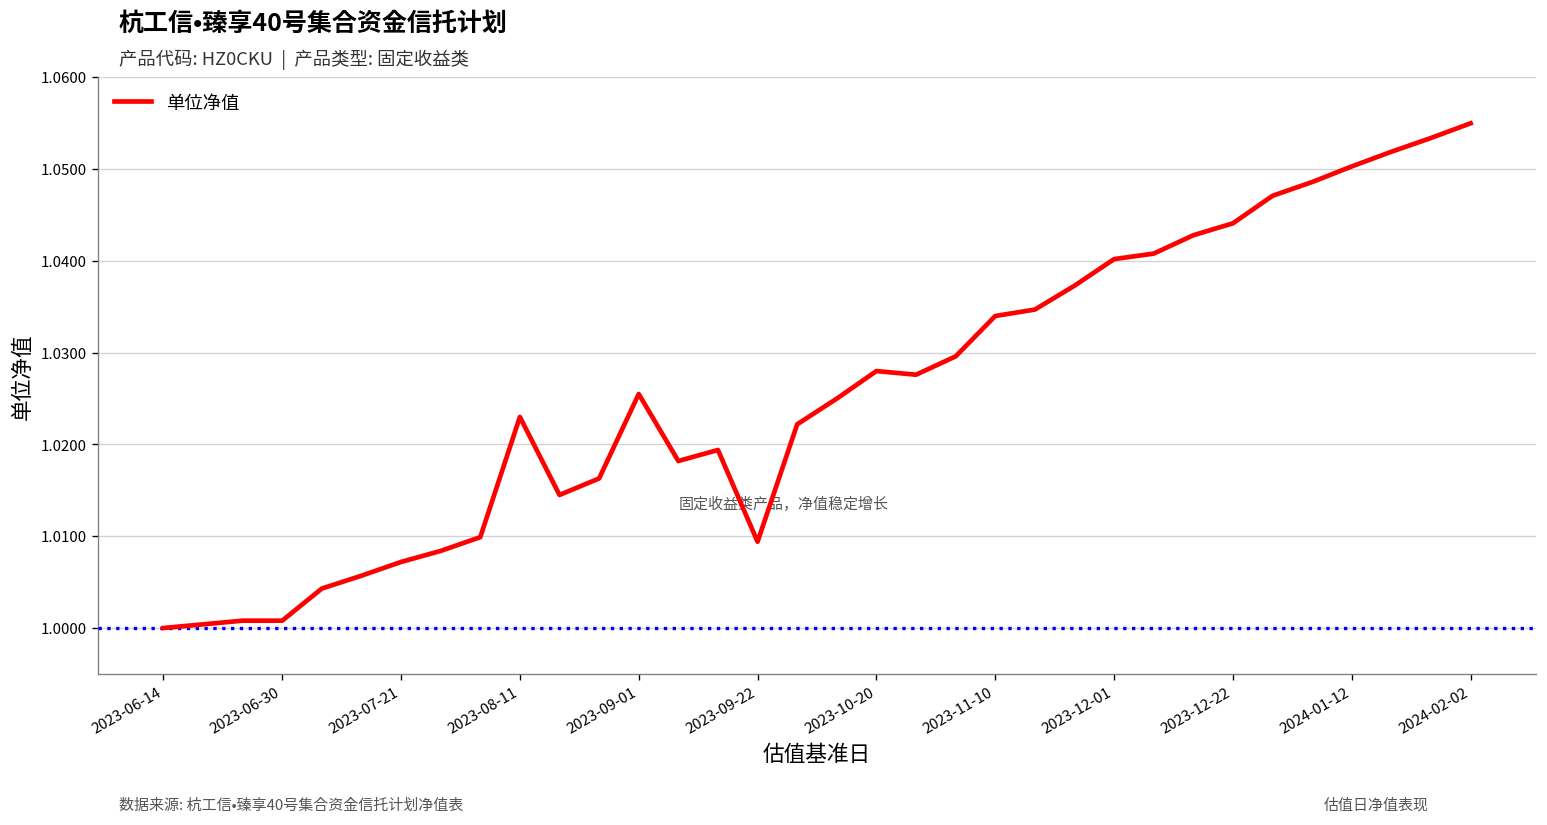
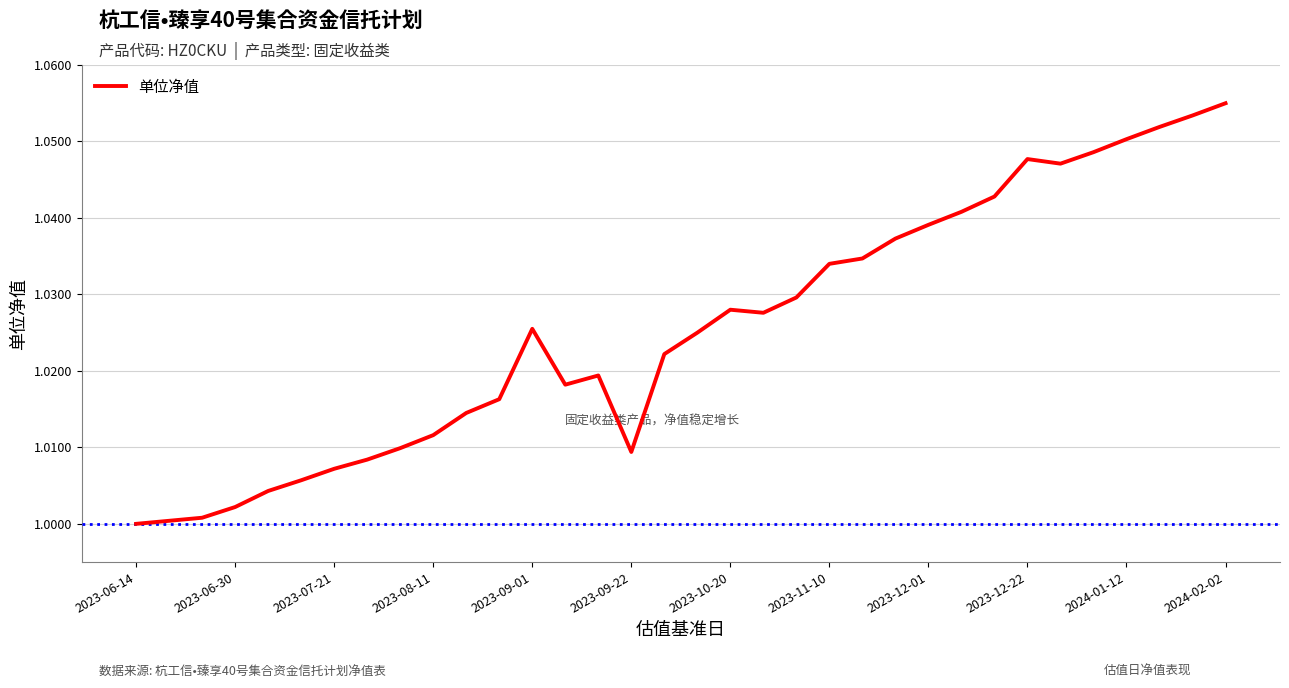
  {
    "2023-06-14": 1.000,
-   "2023-06-30": 1.001,
+   "2023-06-30": 1.002,
    "2023-07-21": 1.007,
-   "2023-08-11": 1.023,
+   "2023-08-11": 1.012,
    "2023-09-01": 1.026,
    "2023-09-22": 1.009,
    "2023-10-20": 1.028,
    "2023-11-10": 1.034,
-   "2023-12-01": 1.040,
-   "2023-12-22": 1.044,
+   "2023-12-01": 1.039,
+   "2023-12-22": 1.048,
    "2024-01-12": 1.050,
    "2024-02-02": 1.055
  }
